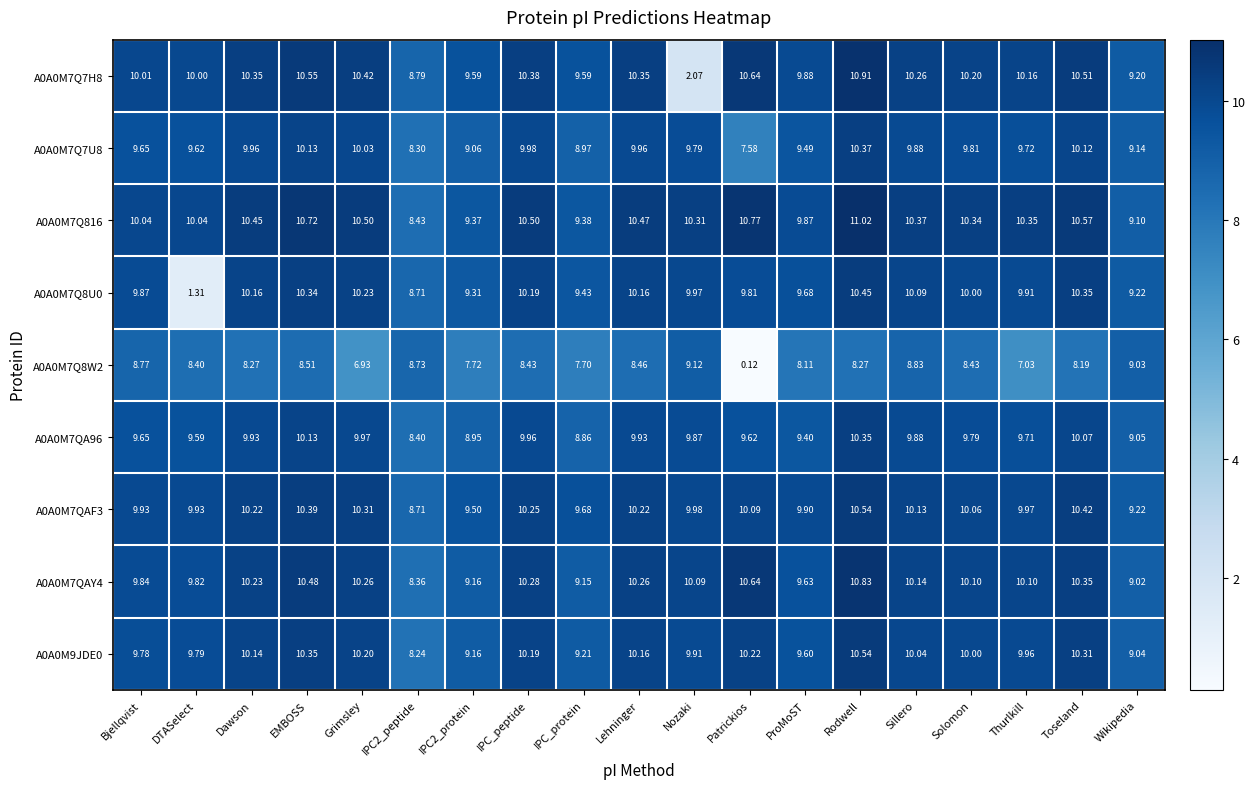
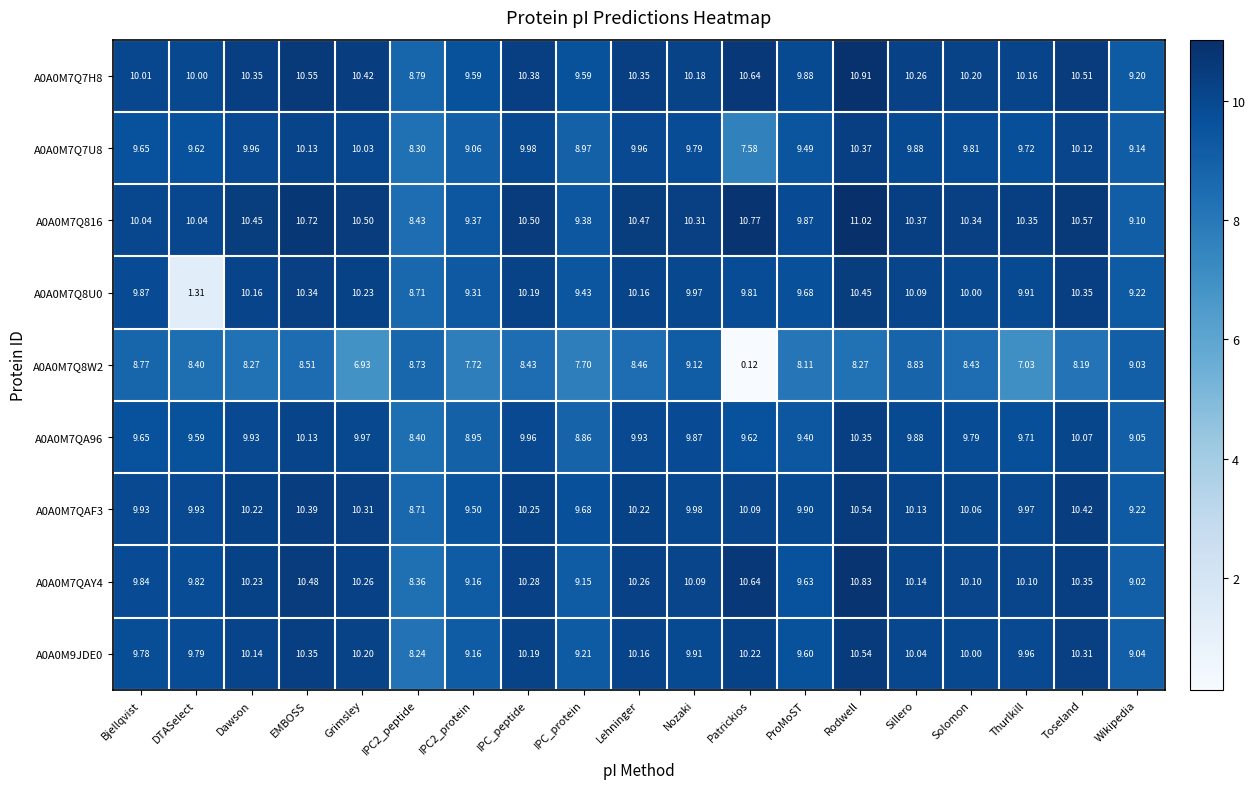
  {
    "A0A0M7Q7H8": {
      "Bjellqvist": 10.01,
      "DTASelect": 10.00,
      "Dawson": 10.35,
      "EMBOSS": 10.55,
      "Grimsley": 10.42,
      "IPC2_peptide": 8.79,
      "IPC2_protein": 9.59,
      "IPC_peptide": 10.38,
      "IPC_protein": 9.59,
      "Lehninger": 10.35,
-     "Nozaki": 2.07,
+     "Nozaki": 10.18,
      "Patrickios": 10.64,
      "ProMoST": 9.88,
      "Rodwell": 10.91,
      "Sillero": 10.26,
      "Solomon": 10.20,
      "Thurlkill": 10.16,
      "Toseland": 10.51,
      "Wikipedia": 9.20
    },
    "A0A0M7Q7U8": {
      "Bjellqvist": 9.65,
      "DTASelect": 9.62,
      "Dawson": 9.96,
      "EMBOSS": 10.13,
      "Grimsley": 10.03,
      "IPC2_peptide": 8.30,
      "IPC2_protein": 9.06,
      "IPC_peptide": 9.98,
      "IPC_protein": 8.97,
      "Lehninger": 9.96,
      "Nozaki": 9.79,
      "Patrickios": 7.58,
      "ProMoST": 9.49,
      "Rodwell": 10.37,
      "Sillero": 9.88,
      "Solomon": 9.81,
      "Thurlkill": 9.72,
      "Toseland": 10.12,
      "Wikipedia": 9.14
    },
    "A0A0M7Q816": {
      "Bjellqvist": 10.04,
      "DTASelect": 10.04,
      "Dawson": 10.45,
      "EMBOSS": 10.72,
      "Grimsley": 10.50,
      "IPC2_peptide": 8.43,
      "IPC2_protein": 9.37,
      "IPC_peptide": 10.50,
      "IPC_protein": 9.38,
      "Lehninger": 10.47,
      "Nozaki": 10.31,
      "Patrickios": 10.77,
      "ProMoST": 9.87,
      "Rodwell": 11.02,
      "Sillero": 10.37,
      "Solomon": 10.34,
      "Thurlkill": 10.35,
      "Toseland": 10.57,
      "Wikipedia": 9.10
    },
    "A0A0M7Q8U0": {
      "Bjellqvist": 9.87,
      "DTASelect": 1.31,
      "Dawson": 10.16,
      "EMBOSS": 10.34,
      "Grimsley": 10.23,
      "IPC2_peptide": 8.71,
      "IPC2_protein": 9.31,
      "IPC_peptide": 10.19,
      "IPC_protein": 9.43,
      "Lehninger": 10.16,
      "Nozaki": 9.97,
      "Patrickios": 9.81,
      "ProMoST": 9.68,
      "Rodwell": 10.45,
      "Sillero": 10.09,
      "Solomon": 10.00,
      "Thurlkill": 9.91,
      "Toseland": 10.35,
      "Wikipedia": 9.22
    },
    "A0A0M7Q8W2": {
      "Bjellqvist": 8.77,
      "DTASelect": 8.40,
      "Dawson": 8.27,
      "EMBOSS": 8.51,
      "Grimsley": 6.93,
      "IPC2_peptide": 8.73,
      "IPC2_protein": 7.72,
      "IPC_peptide": 8.43,
      "IPC_protein": 7.70,
      "Lehninger": 8.46,
      "Nozaki": 9.12,
      "Patrickios": 0.12,
      "ProMoST": 8.11,
      "Rodwell": 8.27,
      "Sillero": 8.83,
      "Solomon": 8.43,
      "Thurlkill": 7.03,
      "Toseland": 8.19,
      "Wikipedia": 9.03
    },
    "A0A0M7QA96": {
      "Bjellqvist": 9.65,
      "DTASelect": 9.59,
      "Dawson": 9.93,
      "EMBOSS": 10.13,
      "Grimsley": 9.97,
      "IPC2_peptide": 8.40,
      "IPC2_protein": 8.95,
      "IPC_peptide": 9.96,
      "IPC_protein": 8.86,
      "Lehninger": 9.93,
      "Nozaki": 9.87,
      "Patrickios": 9.62,
      "ProMoST": 9.40,
      "Rodwell": 10.35,
      "Sillero": 9.88,
      "Solomon": 9.79,
      "Thurlkill": 9.71,
      "Toseland": 10.07,
      "Wikipedia": 9.05
    },
    "A0A0M7QAF3": {
      "Bjellqvist": 9.93,
      "DTASelect": 9.93,
      "Dawson": 10.22,
      "EMBOSS": 10.39,
      "Grimsley": 10.31,
      "IPC2_peptide": 8.71,
      "IPC2_protein": 9.50,
      "IPC_peptide": 10.25,
      "IPC_protein": 9.68,
      "Lehninger": 10.22,
      "Nozaki": 9.98,
      "Patrickios": 10.09,
      "ProMoST": 9.90,
      "Rodwell": 10.54,
      "Sillero": 10.13,
      "Solomon": 10.06,
      "Thurlkill": 9.97,
      "Toseland": 10.42,
      "Wikipedia": 9.22
    },
    "A0A0M7QAY4": {
      "Bjellqvist": 9.84,
      "DTASelect": 9.82,
      "Dawson": 10.23,
      "EMBOSS": 10.48,
      "Grimsley": 10.26,
      "IPC2_peptide": 8.36,
      "IPC2_protein": 9.16,
      "IPC_peptide": 10.28,
      "IPC_protein": 9.15,
      "Lehninger": 10.26,
      "Nozaki": 10.09,
      "Patrickios": 10.64,
      "ProMoST": 9.63,
      "Rodwell": 10.83,
      "Sillero": 10.14,
      "Solomon": 10.10,
      "Thurlkill": 10.10,
      "Toseland": 10.35,
      "Wikipedia": 9.02
    },
    "A0A0M9JDE0": {
      "Bjellqvist": 9.78,
      "DTASelect": 9.79,
      "Dawson": 10.14,
      "EMBOSS": 10.35,
      "Grimsley": 10.20,
      "IPC2_peptide": 8.24,
      "IPC2_protein": 9.16,
      "IPC_peptide": 10.19,
      "IPC_protein": 9.21,
      "Lehninger": 10.16,
      "Nozaki": 9.91,
      "Patrickios": 10.22,
      "ProMoST": 9.60,
      "Rodwell": 10.54,
      "Sillero": 10.04,
      "Solomon": 10.00,
      "Thurlkill": 9.96,
      "Toseland": 10.31,
      "Wikipedia": 9.04
    }
  }
